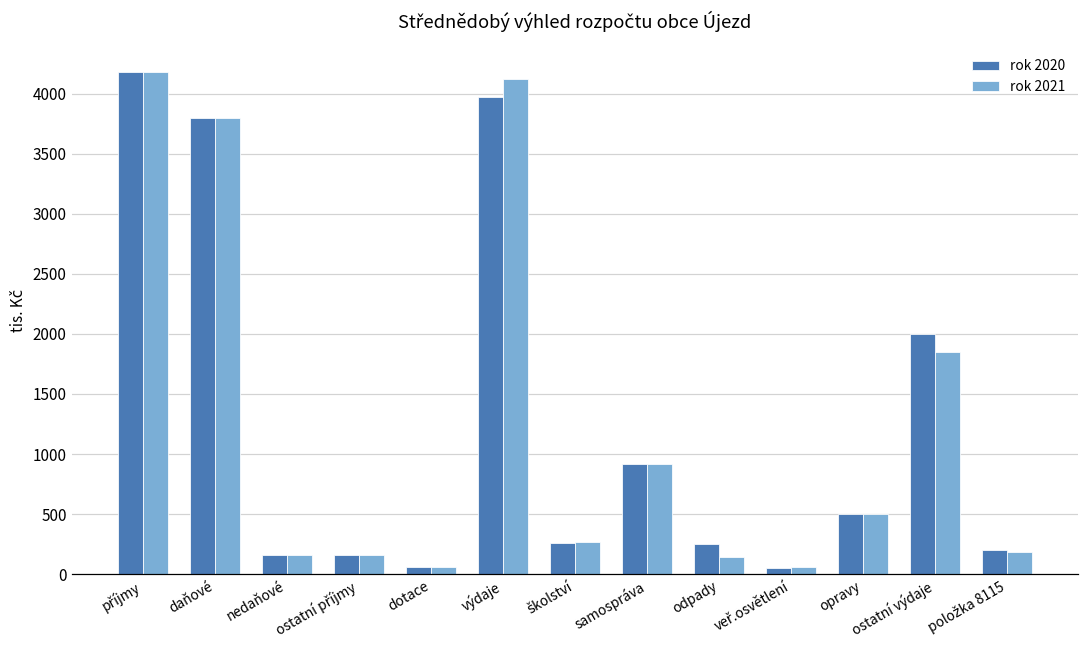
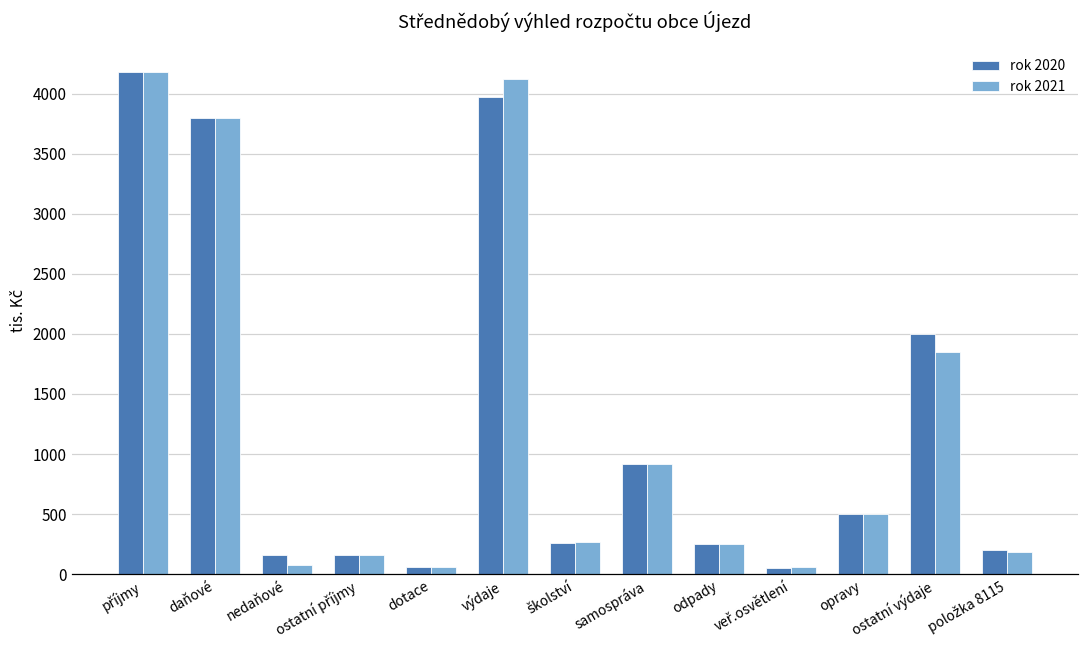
  {
    "rok 2020": {
      "příjmy": 4180,
      "daňové": 3800,
      "nedaňové": 160,
      "ostatní příjmy": 160,
      "dotace": 60,
      "výdaje": 3980,
      "školství": 260,
      "samospráva": 920,
      "odpady": 250,
      "veř.osvětlení": 50,
      "opravy": 500,
      "ostatní výdaje": 2000,
      "položka 8115": 200
    },
    "rok 2021": {
      "příjmy": 4180,
      "daňové": 3800,
-     "nedaňové": 160,
+     "nedaňové": 80,
      "ostatní příjmy": 160,
      "dotace": 60,
      "výdaje": 4120,
      "školství": 270,
      "samospráva": 920,
-     "odpady": 140,
+     "odpady": 250,
      "veř.osvětlení": 60,
      "opravy": 500,
      "ostatní výdaje": 1850,
      "položka 8115": 190
    }
  }
